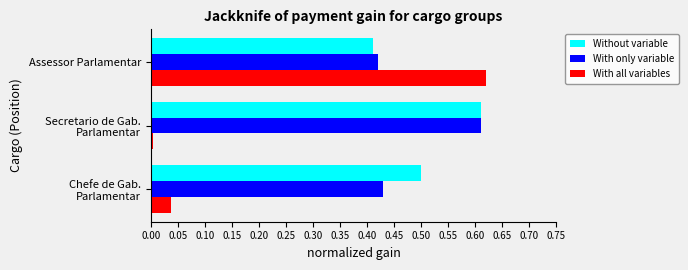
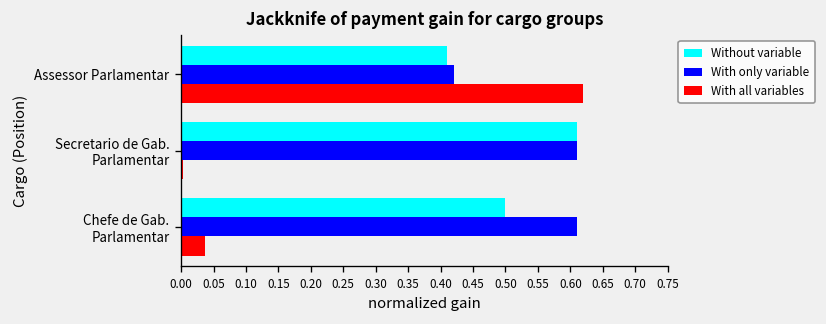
  {
    "Without variable": {
      "Assessor Parlamentar": 0.41,
      "Secretario de Gab. Parlamentar": 0.61,
      "Chefe de Gab. Parlamentar": 0.50
    },
    "With only variable": {
      "Assessor Parlamentar": 0.42,
      "Secretario de Gab. Parlamentar": 0.61,
-     "Chefe de Gab. Parlamentar": 0.43
+     "Chefe de Gab. Parlamentar": 0.61
    },
    "With all variables": {
      "Assessor Parlamentar": 0.62,
      "Chefe de Gab. Parlamentar": 0.04
    }
  }
